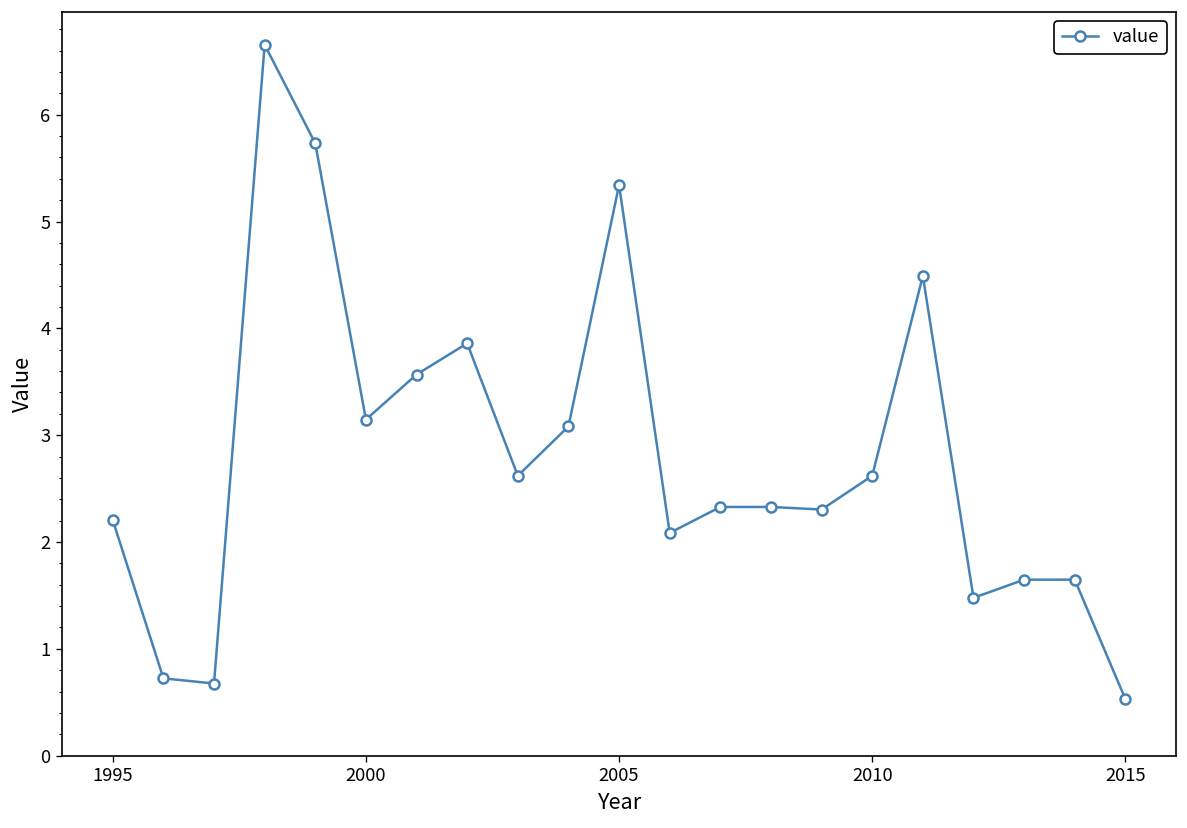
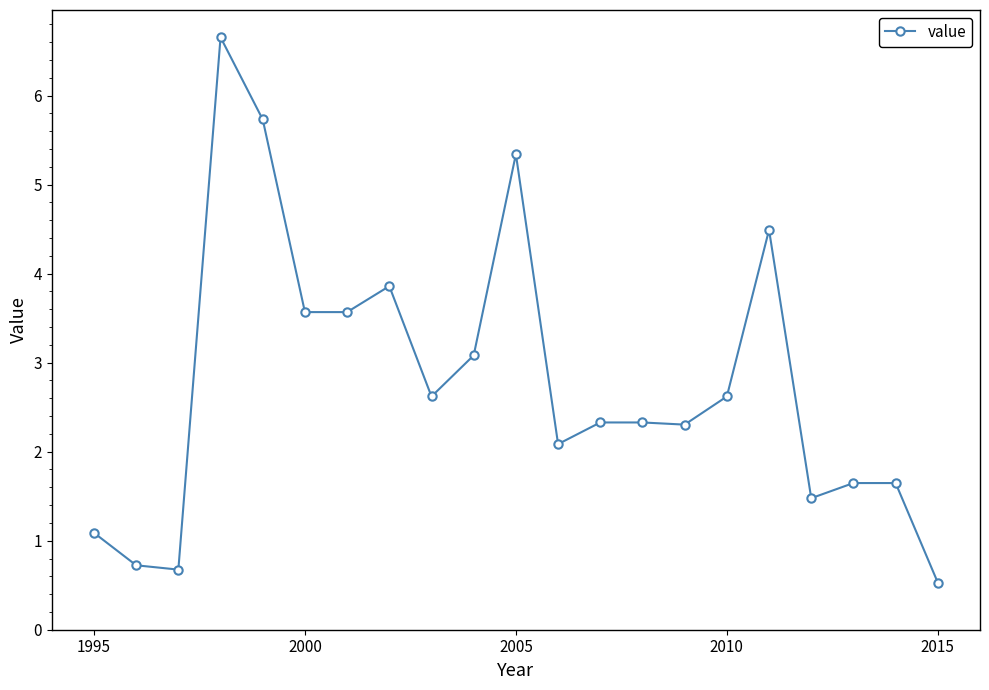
  {
-   "1995": 2.2,
-   "2000": 3.1,
+   "1995": 1.1,
+   "2000": 3.6,
    "2005": 5.3,
    "2010": 2.6,
    "2015": 0.5
  }
